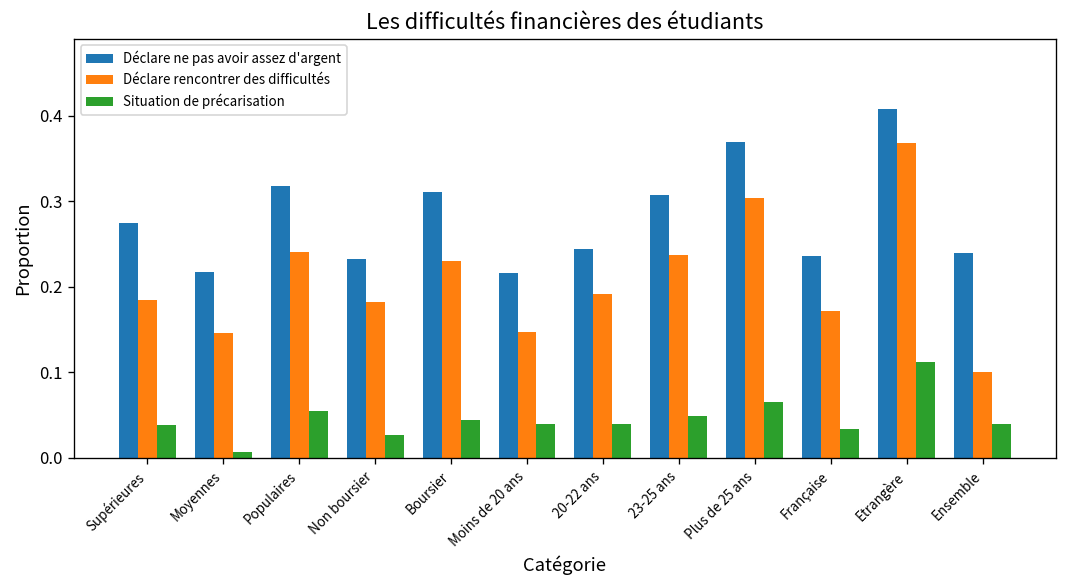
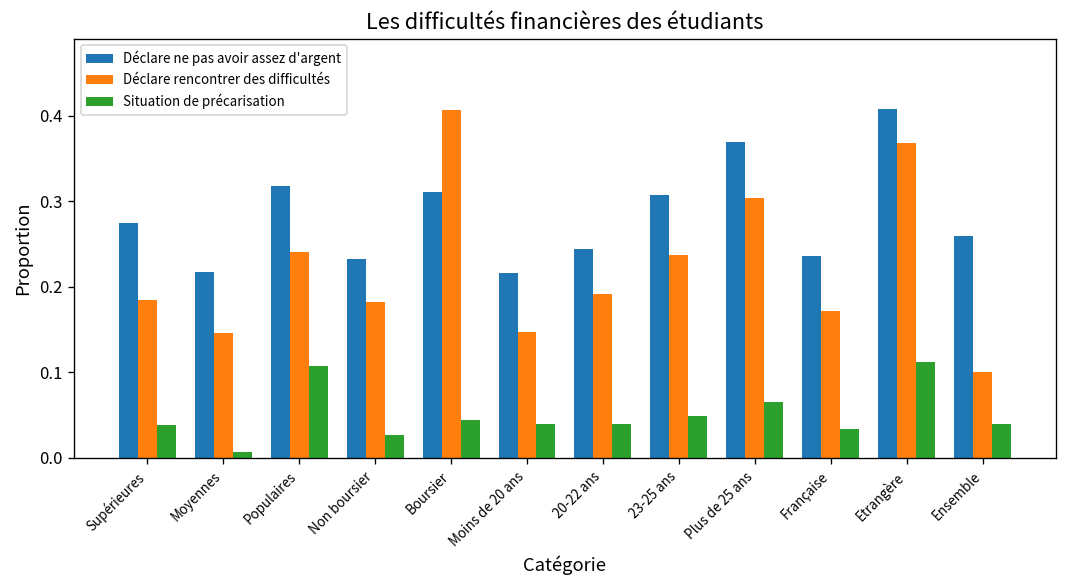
  {
    "Déclare ne pas avoir assez d'argent": {
      "Supérieures": 0.27,
      "Moyennes": 0.22,
      "Populaires": 0.32,
      "Non boursier": 0.23,
      "Boursier": 0.31,
      "Moins de 20 ans": 0.22,
      "20-22 ans": 0.24,
      "23-25 ans": 0.31,
      "Plus de 25 ans": 0.37,
      "Française": 0.24,
      "Etrangère": 0.41,
-     "Ensemble": 0.24
+     "Ensemble": 0.26
    },
    "Déclare rencontrer des difficultés": {
      "Supérieures": 0.18,
      "Moyennes": 0.15,
      "Populaires": 0.24,
      "Non boursier": 0.18,
-     "Boursier": 0.23,
+     "Boursier": 0.41,
      "Moins de 20 ans": 0.15,
      "20-22 ans": 0.19,
      "23-25 ans": 0.24,
      "Plus de 25 ans": 0.30,
      "Française": 0.17,
      "Etrangère": 0.37,
      "Ensemble": 0.10
    },
    "Situation de précarisation": {
      "Supérieures": 0.04,
      "Moyennes": 0.01,
-     "Populaires": 0.06,
+     "Populaires": 0.11,
      "Non boursier": 0.03,
      "Boursier": 0.04,
      "Moins de 20 ans": 0.04,
      "20-22 ans": 0.04,
      "23-25 ans": 0.05,
      "Plus de 25 ans": 0.07,
      "Française": 0.03,
      "Etrangère": 0.11,
      "Ensemble": 0.04
    }
  }
